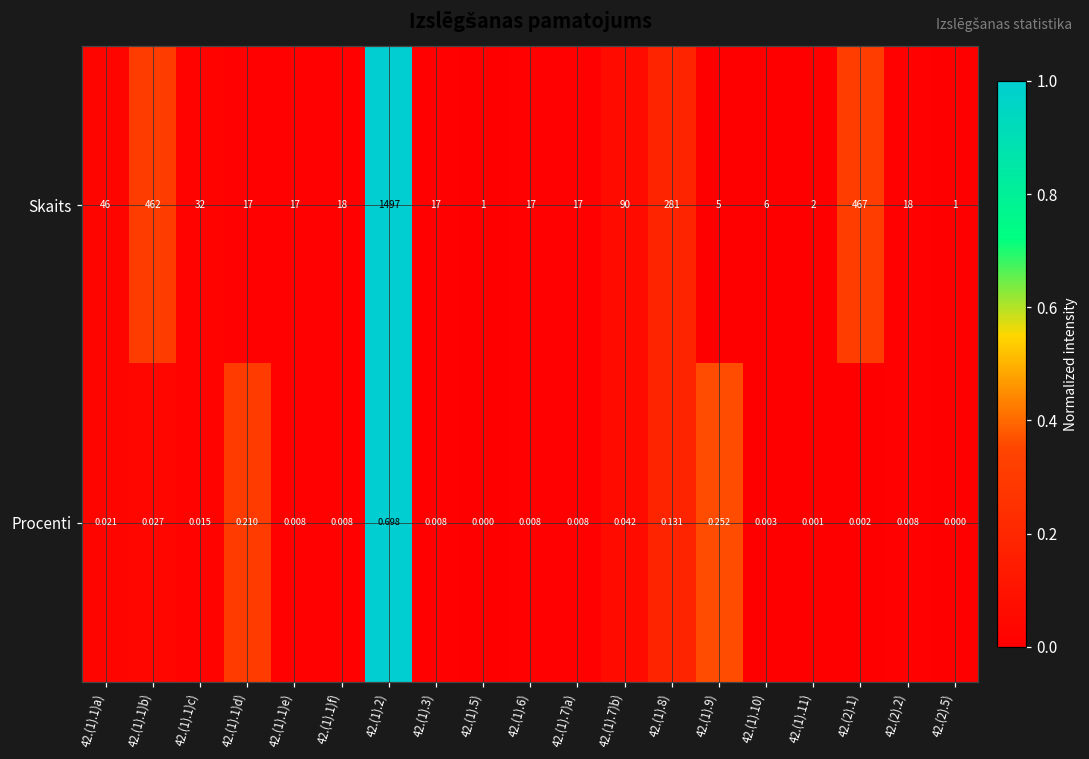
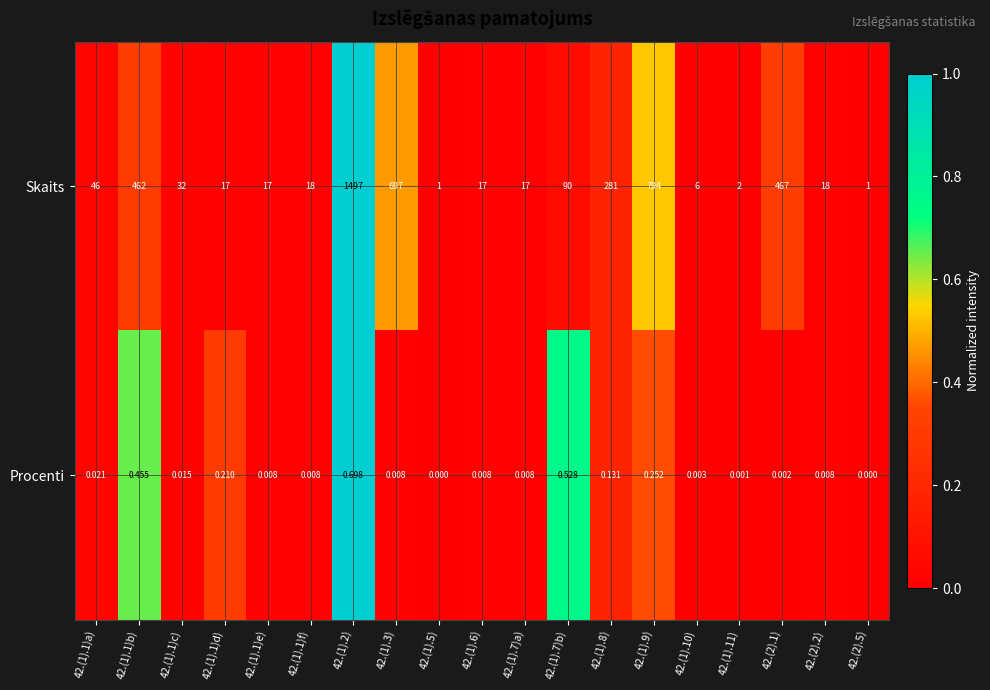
  {
    "Skaits": {
      "42.(1).1)a)": 46,
      "42.(1).1)b)": 462,
      "42.(1).1)c)": 32,
      "42.(1).1)d)": 17,
      "42.(1).1)e)": 17,
      "42.(1).1)f)": 18,
      "42.(1).2)": 1497,
-     "42.(1).3)": 17,
+     "42.(1).3)": 697,
      "42.(1).5)": 1,
      "42.(1).6)": 17,
      "42.(1).7)a)": 17,
      "42.(1).7)b)": 90,
      "42.(1).8)": 281,
-     "42.(1).9)": 5,
+     "42.(1).9)": 794,
      "42.(1).10)": 6,
      "42.(1).11)": 2,
      "42.(2).1)": 467,
      "42.(2).2)": 18,
      "42.(2).5)": 1
    },
    "Procenti": {
      "42.(1).1)a)": 0.021,
-     "42.(1).1)b)": 0.027,
+     "42.(1).1)b)": 0.455,
      "42.(1).1)c)": 0.015,
      "42.(1).1)d)": 0.210,
      "42.(1).1)e)": 0.008,
      "42.(1).1)f)": 0.008,
      "42.(1).2)": 0.698,
      "42.(1).3)": 0.008,
      "42.(1).5)": 0.000,
      "42.(1).6)": 0.008,
      "42.(1).7)a)": 0.008,
-     "42.(1).7)b)": 0.042,
+     "42.(1).7)b)": 0.528,
      "42.(1).8)": 0.131,
      "42.(1).9)": 0.252,
      "42.(1).10)": 0.003,
      "42.(1).11)": 0.001,
      "42.(2).1)": 0.002,
      "42.(2).2)": 0.008,
      "42.(2).5)": 0.000
    }
  }
